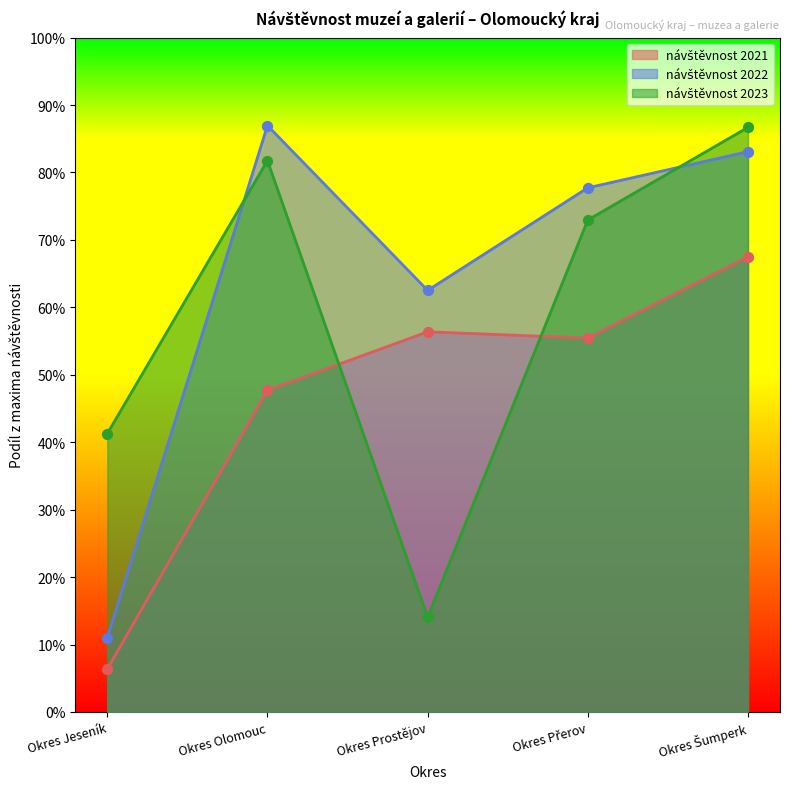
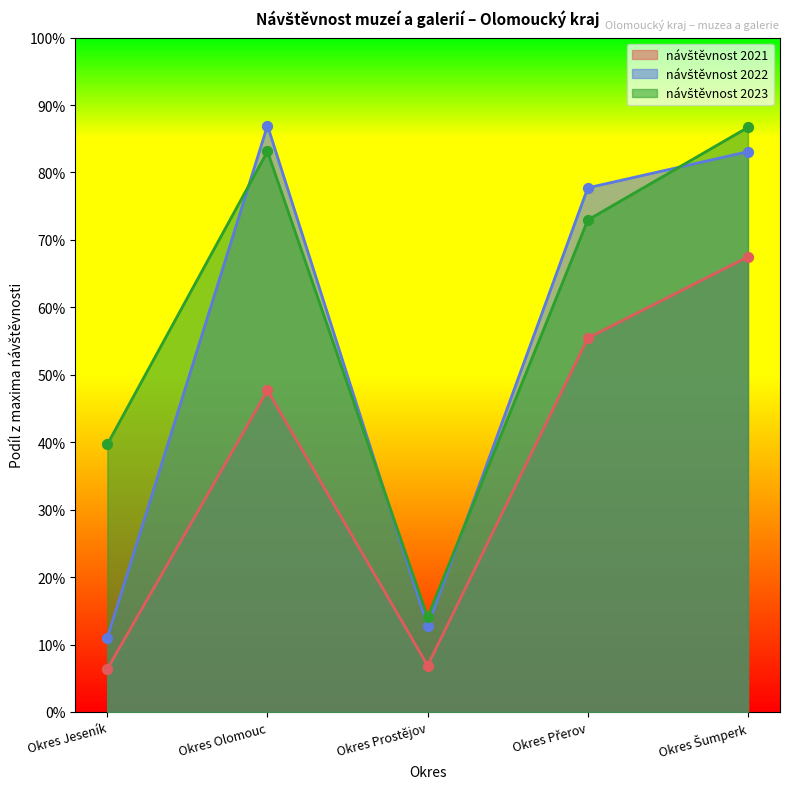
  {
    "návštěvnost 2021": {
      "Okres Jeseník": "6%",
      "Okres Olomouc": "48%",
-     "Okres Prostějov": "56%",
+     "Okres Prostějov": "7%",
      "Okres Přerov": "55%",
      "Okres Šumperk": "67%"
    },
    "návštěvnost 2022": {
      "Okres Jeseník": "11%",
      "Okres Olomouc": "87%",
-     "Okres Prostějov": "63%",
+     "Okres Prostějov": "13%",
      "Okres Přerov": "78%",
      "Okres Šumperk": "83%"
    },
    "návštěvnost 2023": {
-     "Okres Jeseník": "41%",
-     "Okres Olomouc": "82%",
+     "Okres Jeseník": "40%",
+     "Okres Olomouc": "83%",
      "Okres Prostějov": "14%",
      "Okres Přerov": "73%",
      "Okres Šumperk": "87%"
    }
  }
